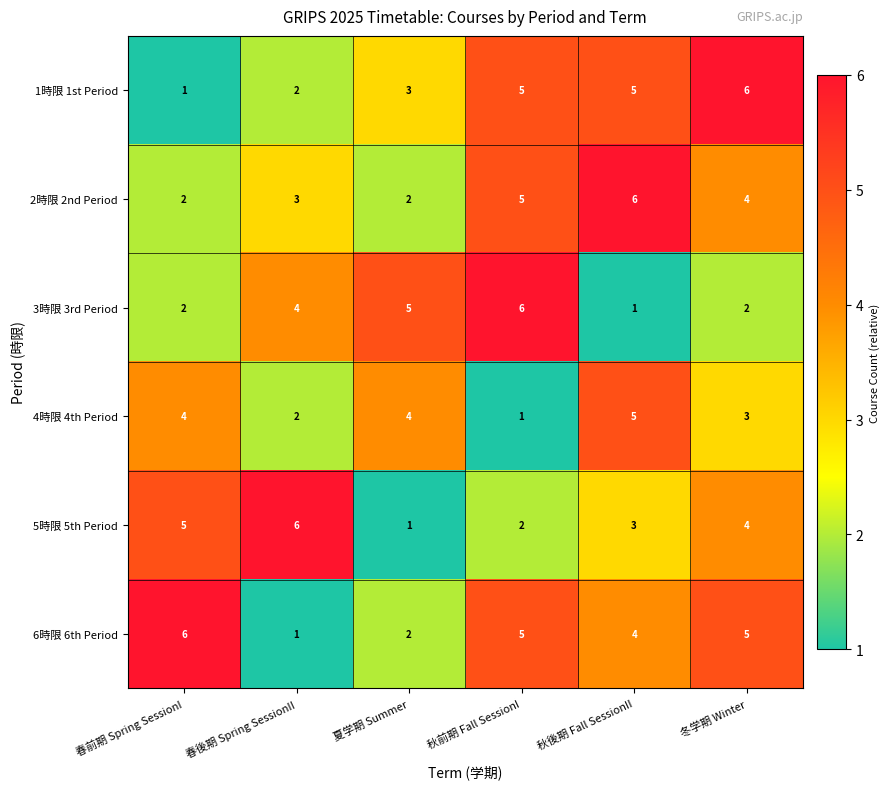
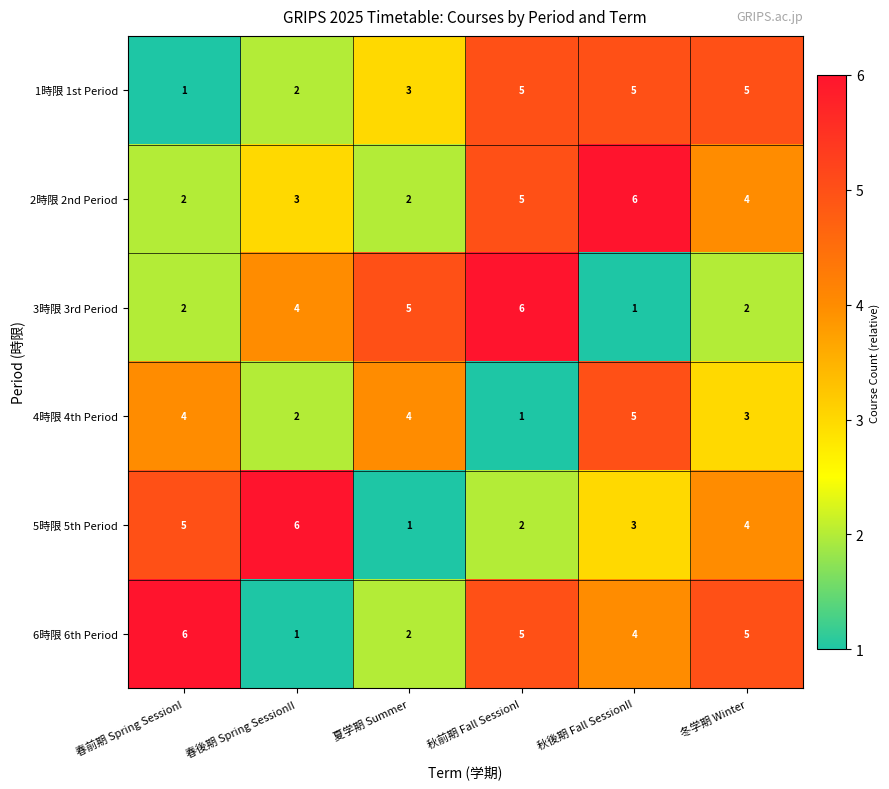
  {
    "1時限 1st Period": {
      "春前期 Spring SessionI": 1,
      "春後期 Spring SessionII": 2,
      "夏学期 Summer": 3,
      "秋前期 Fall SessionI": 5,
      "秋後期 Fall SessionII": 5,
-     "冬学期 Winter": 6
+     "冬学期 Winter": 5
    },
    "2時限 2nd Period": {
      "春前期 Spring SessionI": 2,
      "春後期 Spring SessionII": 3,
      "夏学期 Summer": 2,
      "秋前期 Fall SessionI": 5,
      "秋後期 Fall SessionII": 6,
      "冬学期 Winter": 4
    },
    "3時限 3rd Period": {
      "春前期 Spring SessionI": 2,
      "春後期 Spring SessionII": 4,
      "夏学期 Summer": 5,
      "秋前期 Fall SessionI": 6,
      "秋後期 Fall SessionII": 1,
      "冬学期 Winter": 2
    },
    "4時限 4th Period": {
      "春前期 Spring SessionI": 4,
      "春後期 Spring SessionII": 2,
      "夏学期 Summer": 4,
      "秋前期 Fall SessionI": 1,
      "秋後期 Fall SessionII": 5,
      "冬学期 Winter": 3
    },
    "5時限 5th Period": {
      "春前期 Spring SessionI": 5,
      "春後期 Spring SessionII": 6,
      "夏学期 Summer": 1,
      "秋前期 Fall SessionI": 2,
      "秋後期 Fall SessionII": 3,
      "冬学期 Winter": 4
    },
    "6時限 6th Period": {
      "春前期 Spring SessionI": 6,
      "春後期 Spring SessionII": 1,
      "夏学期 Summer": 2,
      "秋前期 Fall SessionI": 5,
      "秋後期 Fall SessionII": 4,
      "冬学期 Winter": 5
    }
  }
